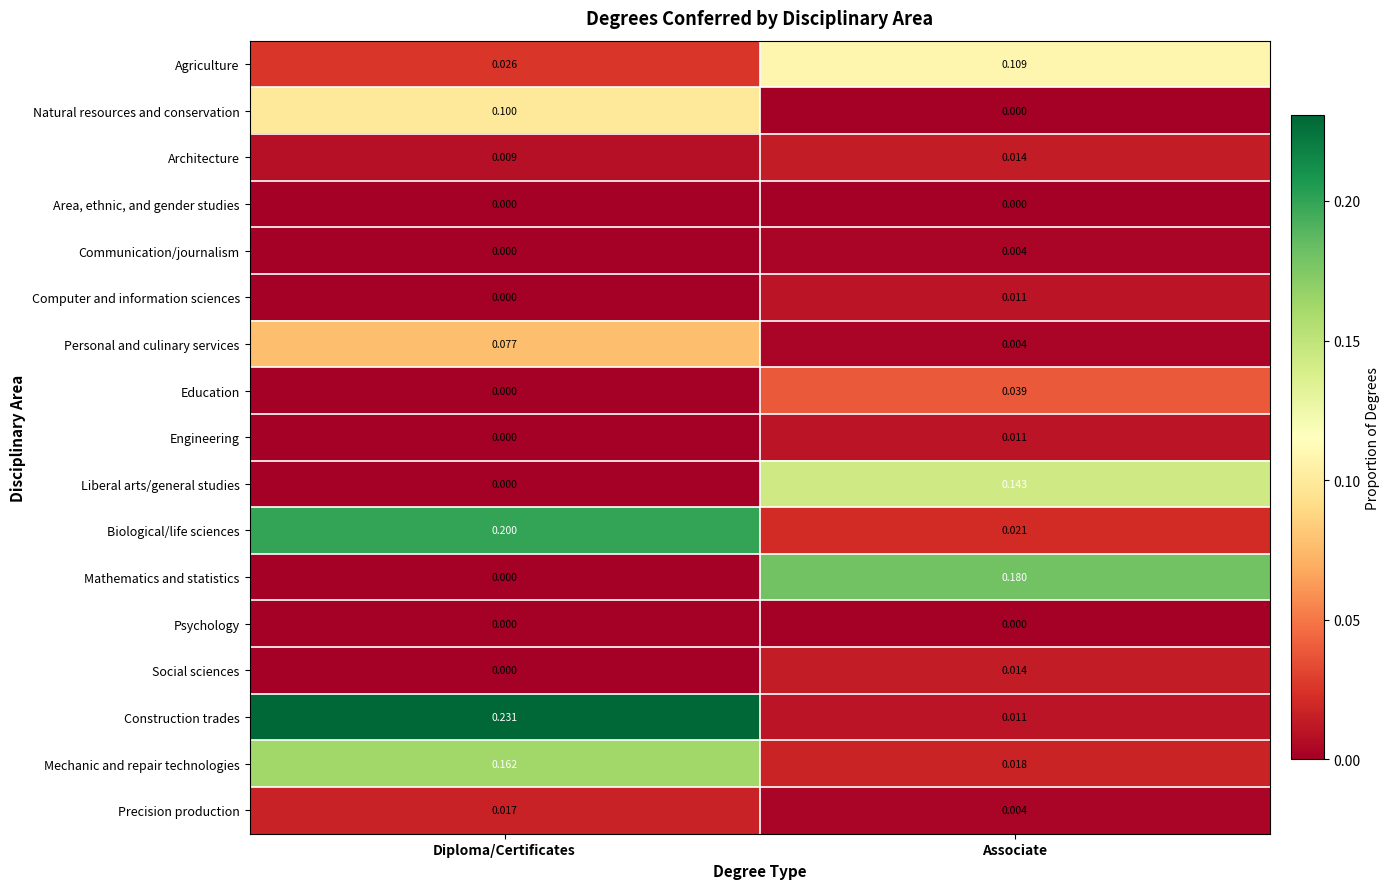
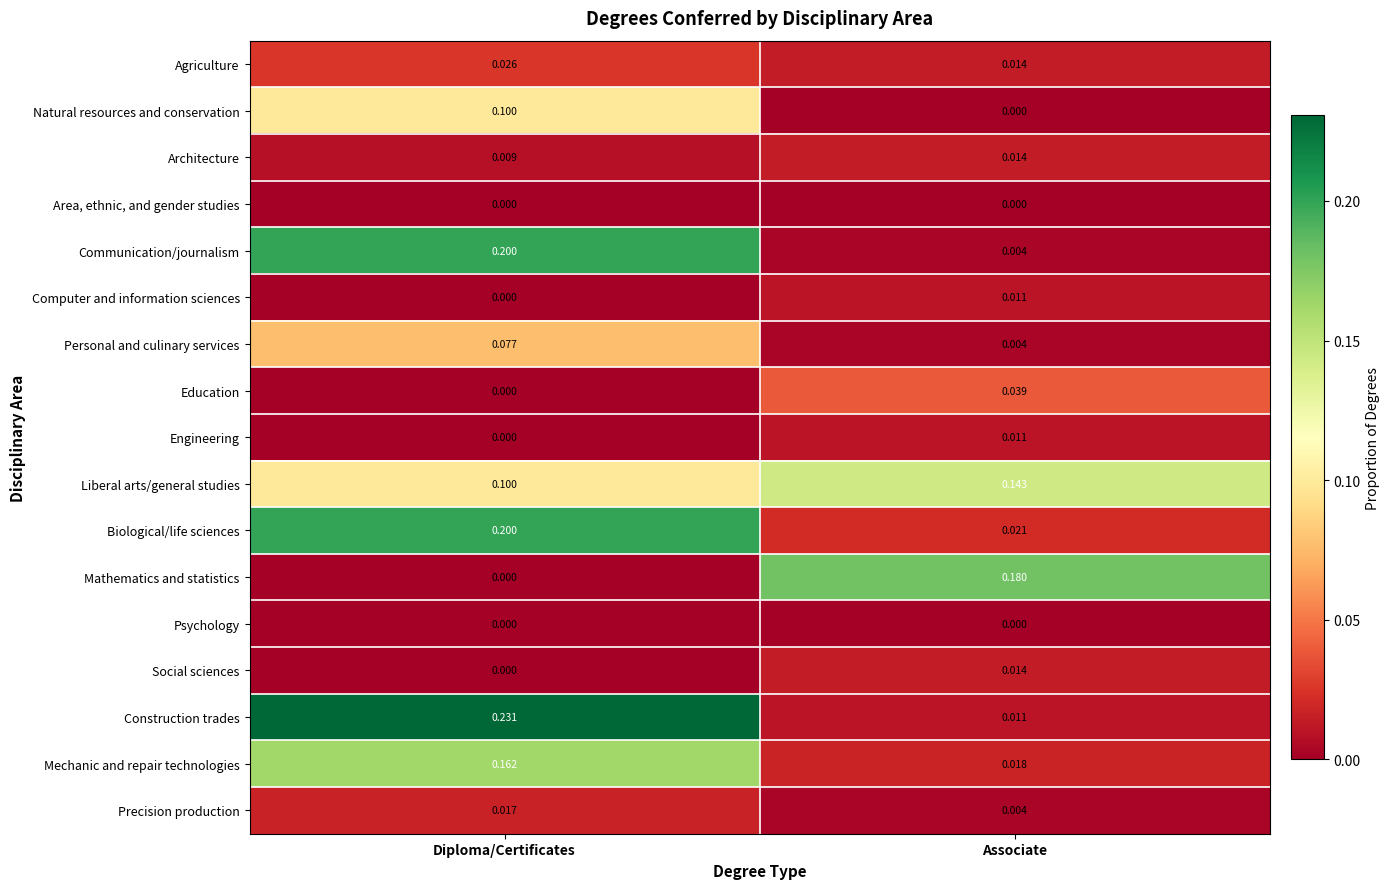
  {
    "Agriculture": {
      "Diploma/Certificates": 0.026,
-     "Associate": 0.109
+     "Associate": 0.014
    },
    "Natural resources and conservation": {
      "Diploma/Certificates": 0.100,
      "Associate": 0.000
    },
    "Architecture": {
      "Diploma/Certificates": 0.009,
      "Associate": 0.014
    },
    "Area, ethnic, and gender studies": {
      "Diploma/Certificates": 0.000,
      "Associate": 0.000
    },
    "Communication/journalism": {
-     "Diploma/Certificates": 0.000,
+     "Diploma/Certificates": 0.200,
      "Associate": 0.004
    },
    "Computer and information sciences": {
      "Diploma/Certificates": 0.000,
      "Associate": 0.011
    },
    "Personal and culinary services": {
      "Diploma/Certificates": 0.077,
      "Associate": 0.004
    },
    "Education": {
      "Diploma/Certificates": 0.000,
      "Associate": 0.039
    },
    "Engineering": {
      "Diploma/Certificates": 0.000,
      "Associate": 0.011
    },
    "Liberal arts/general studies": {
-     "Diploma/Certificates": 0.000,
+     "Diploma/Certificates": 0.100,
      "Associate": 0.143
    },
    "Biological/life sciences": {
      "Diploma/Certificates": 0.200,
      "Associate": 0.021
    },
    "Mathematics and statistics": {
      "Diploma/Certificates": 0.000,
      "Associate": 0.180
    },
    "Psychology": {
      "Diploma/Certificates": 0.000,
      "Associate": 0.000
    },
    "Social sciences": {
      "Diploma/Certificates": 0.000,
      "Associate": 0.014
    },
    "Construction trades": {
      "Diploma/Certificates": 0.231,
      "Associate": 0.011
    },
    "Mechanic and repair technologies": {
      "Diploma/Certificates": 0.162,
      "Associate": 0.018
    },
    "Precision production": {
      "Diploma/Certificates": 0.017,
      "Associate": 0.004
    }
  }
